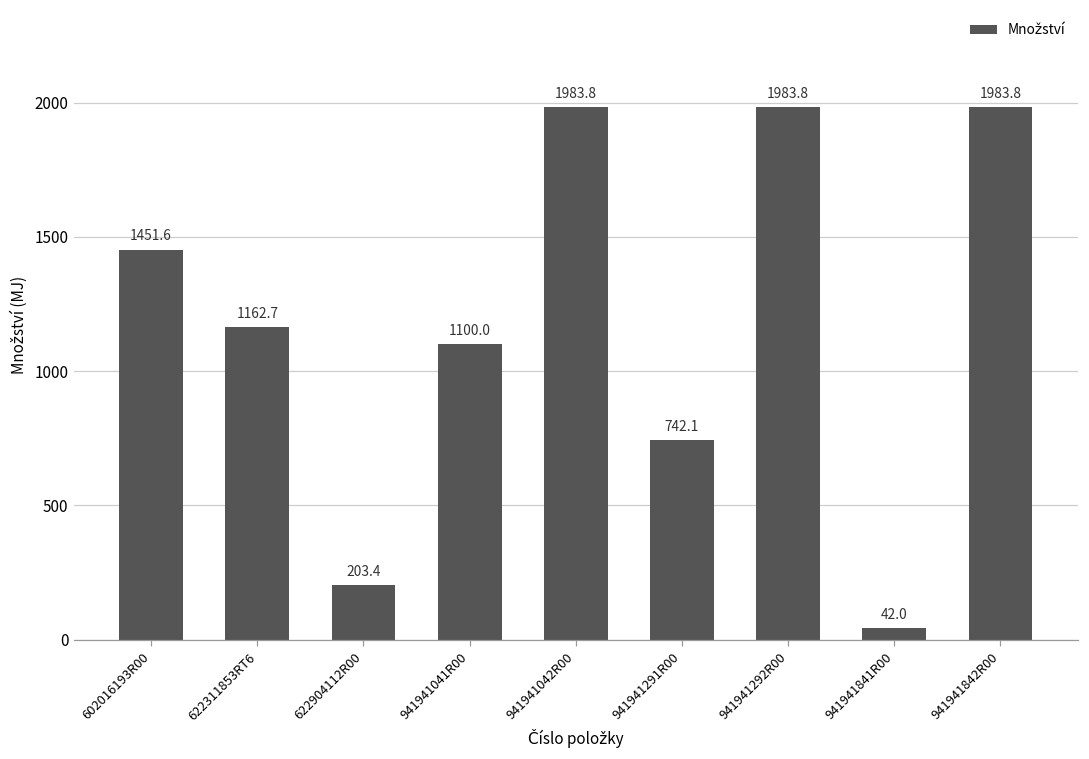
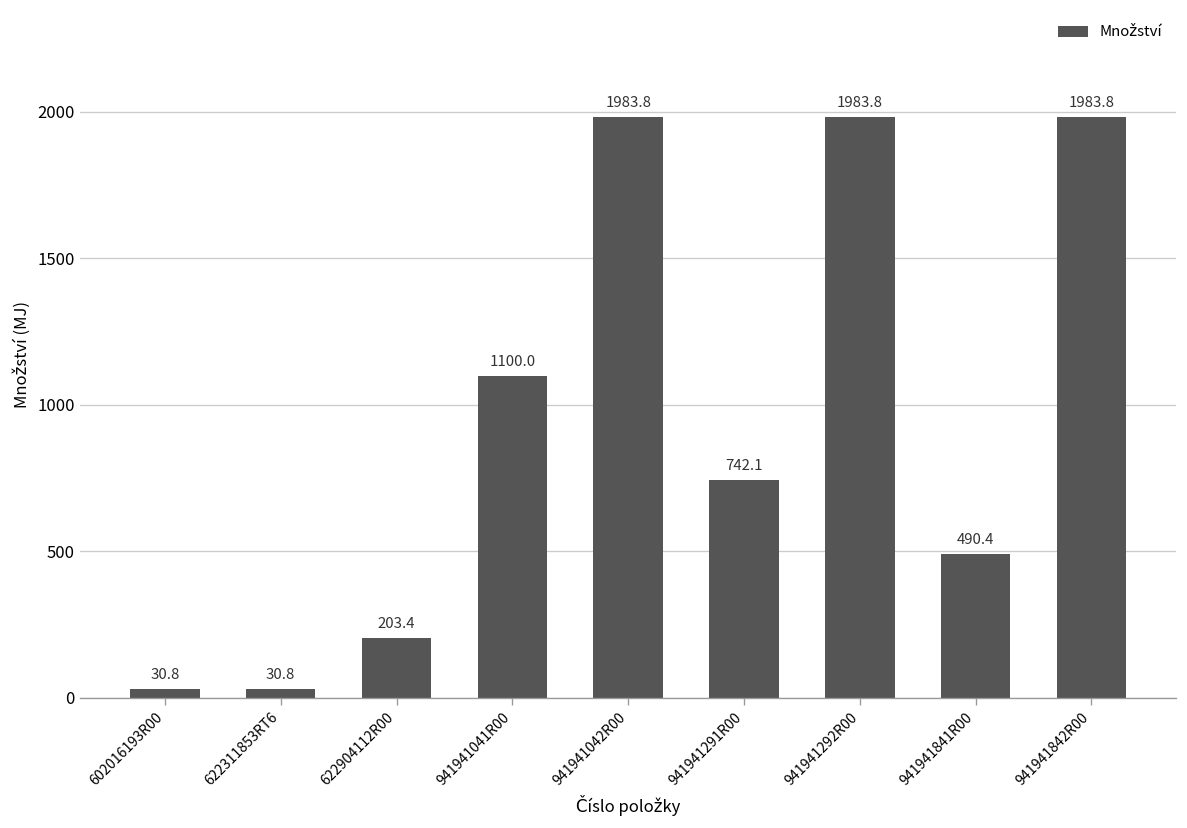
  {
-   "602016193R00": 1451.6,
-   "622311853RT6": 1162.7,
+   "602016193R00": 30.8,
+   "622311853RT6": 30.8,
    "622904112R00": 203.4,
    "941941041R00": 1100.0,
    "941941042R00": 1983.8,
    "941941291R00": 742.1,
    "941941292R00": 1983.8,
-   "941941841R00": 42.0,
+   "941941841R00": 490.4,
    "941941842R00": 1983.8
  }
